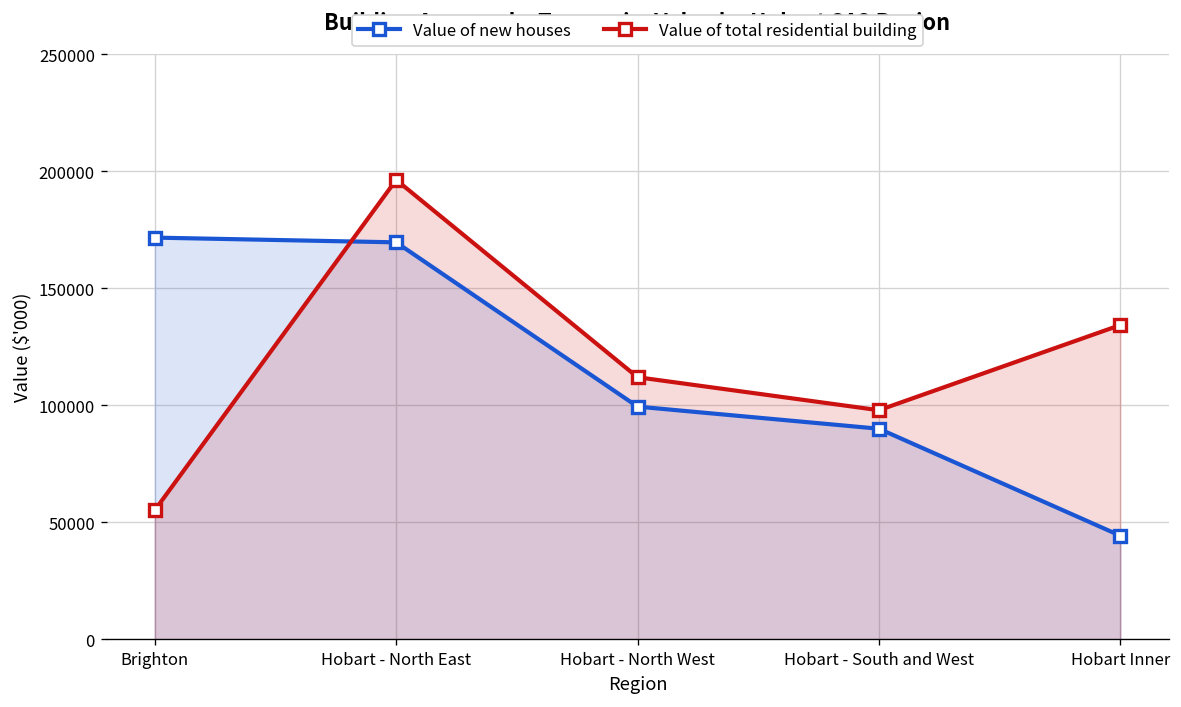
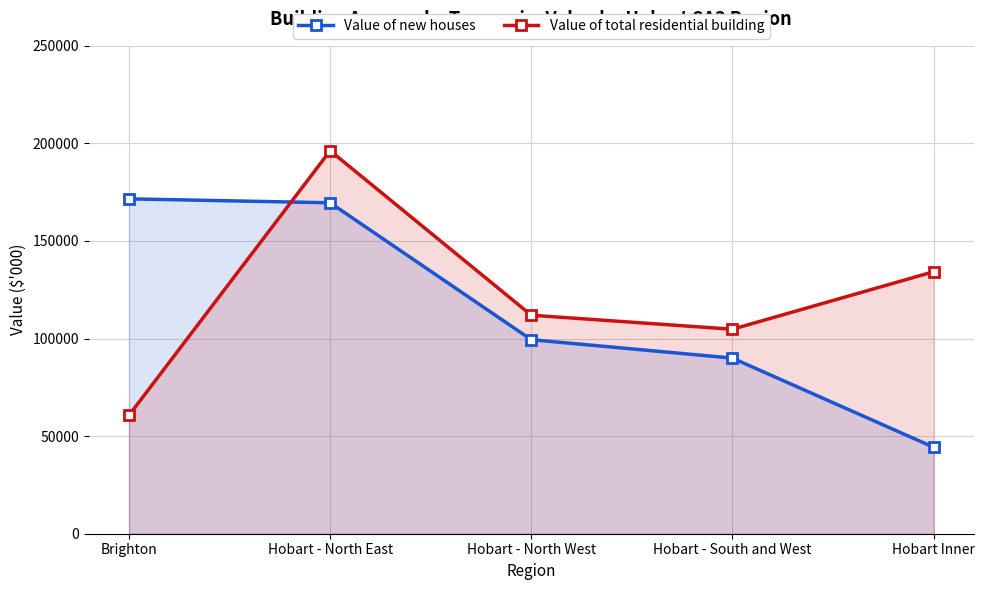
  {
    "Value of new houses": {
      "Brighton": 172000,
      "Hobart - North East": 170000,
      "Hobart - North West": 99000,
      "Hobart - South and West": 90000,
      "Hobart Inner": 44000
    },
    "Value of total residential building": {
-     "Brighton": 55000,
+     "Brighton": 61000,
      "Hobart - North East": 196000,
      "Hobart - North West": 112000,
-     "Hobart - South and West": 98000,
+     "Hobart - South and West": 105000,
      "Hobart Inner": 134000
    }
  }
